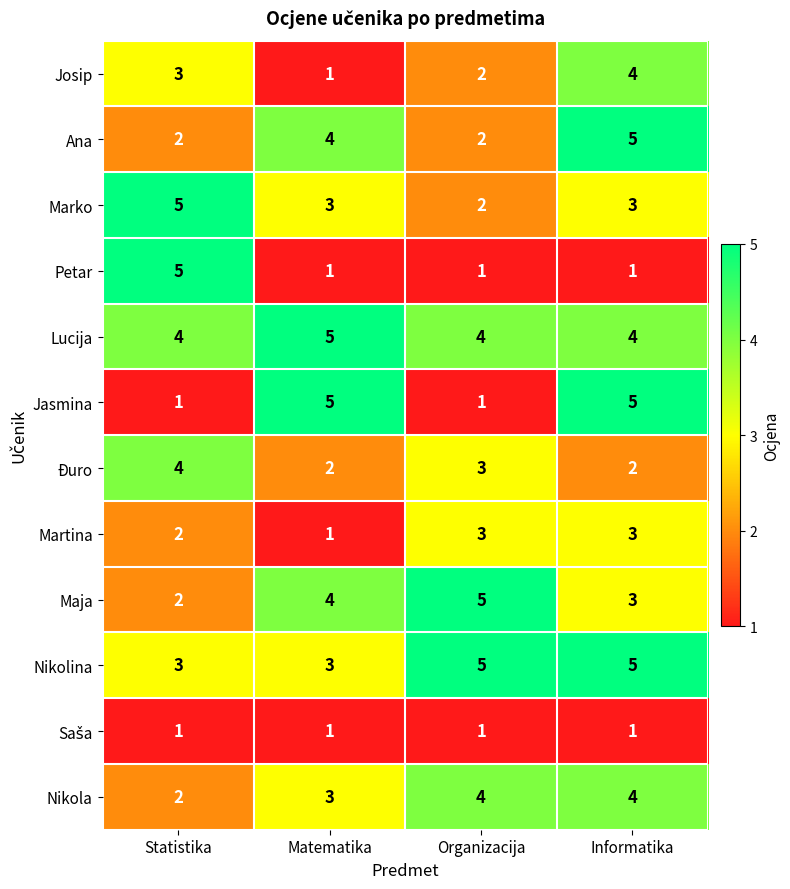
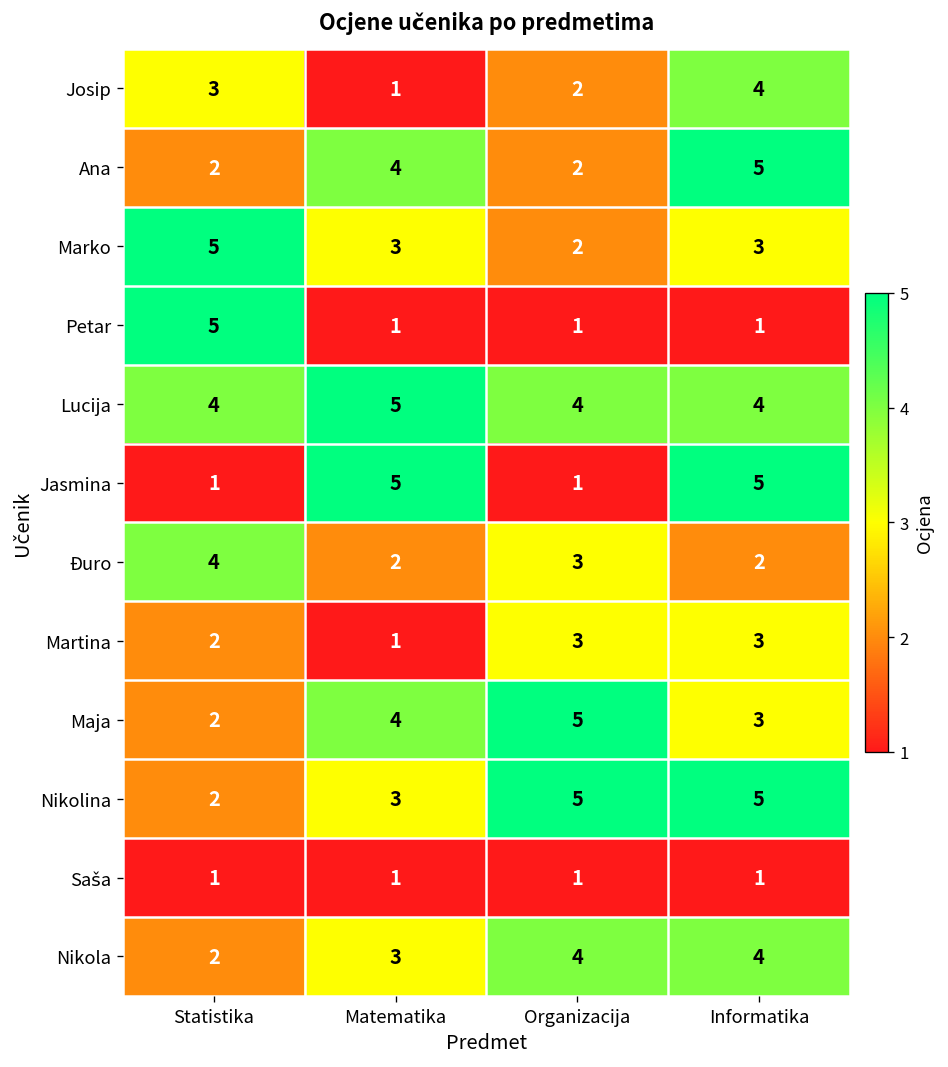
  {
    "Josip": {
      "Statistika": 3,
      "Matematika": 1,
      "Organizacija": 2,
      "Informatika": 4
    },
    "Ana": {
      "Statistika": 2,
      "Matematika": 4,
      "Organizacija": 2,
      "Informatika": 5
    },
    "Marko": {
      "Statistika": 5,
      "Matematika": 3,
      "Organizacija": 2,
      "Informatika": 3
    },
    "Petar": {
      "Statistika": 5,
      "Matematika": 1,
      "Organizacija": 1,
      "Informatika": 1
    },
    "Lucija": {
      "Statistika": 4,
      "Matematika": 5,
      "Organizacija": 4,
      "Informatika": 4
    },
    "Jasmina": {
      "Statistika": 1,
      "Matematika": 5,
      "Organizacija": 1,
      "Informatika": 5
    },
    "Đuro": {
      "Statistika": 4,
      "Matematika": 2,
      "Organizacija": 3,
      "Informatika": 2
    },
    "Martina": {
      "Statistika": 2,
      "Matematika": 1,
      "Organizacija": 3,
      "Informatika": 3
    },
    "Maja": {
      "Statistika": 2,
      "Matematika": 4,
      "Organizacija": 5,
      "Informatika": 3
    },
    "Nikolina": {
-     "Statistika": 3,
+     "Statistika": 2,
      "Matematika": 3,
      "Organizacija": 5,
      "Informatika": 5
    },
    "Saša": {
      "Statistika": 1,
      "Matematika": 1,
      "Organizacija": 1,
      "Informatika": 1
    },
    "Nikola": {
      "Statistika": 2,
      "Matematika": 3,
      "Organizacija": 4,
      "Informatika": 4
    }
  }
